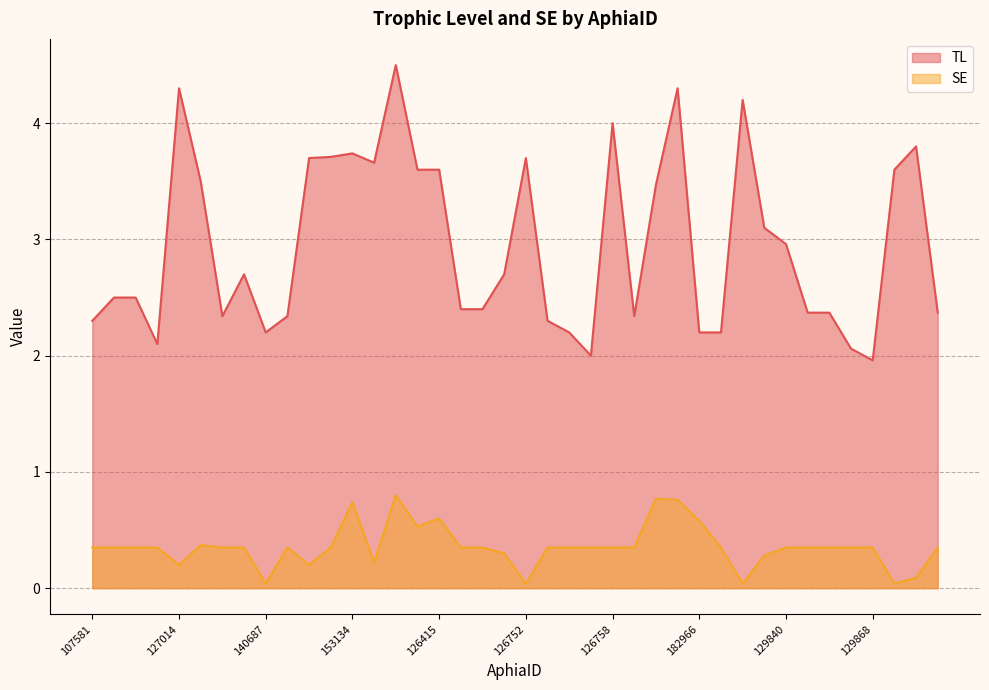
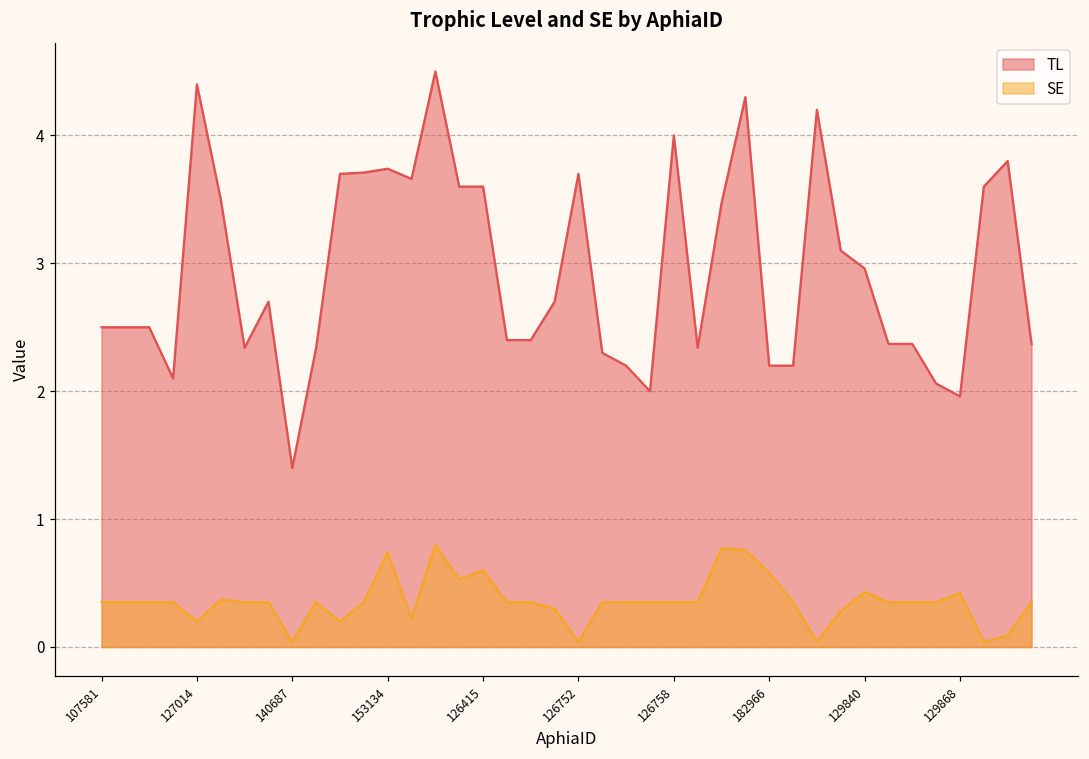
  {
    "TL": {
-     "107581": 2.3,
-     "127014": 4.3,
-     "140687": 2.2,
+     "107581": 2.5,
+     "127014": 4.4,
+     "140687": 1.4,
      "153134": 3.74,
      "126415": 3.6,
      "126752": 3.7,
      "126758": 4.0,
      "182966": 2.2,
      "129840": 2.96,
      "129868": 1.96
    },
    "SE": {
      "107581": 0.35,
      "127014": 0.20,
      "140687": 0.04,
      "153134": 0.74,
      "126415": 0.60,
      "126752": 0.04,
      "126758": 0.35,
      "182966": 0.58,
-     "129840": 0.35,
-     "129868": 0.35
+     "129840": 0.43,
+     "129868": 0.42
    }
  }
